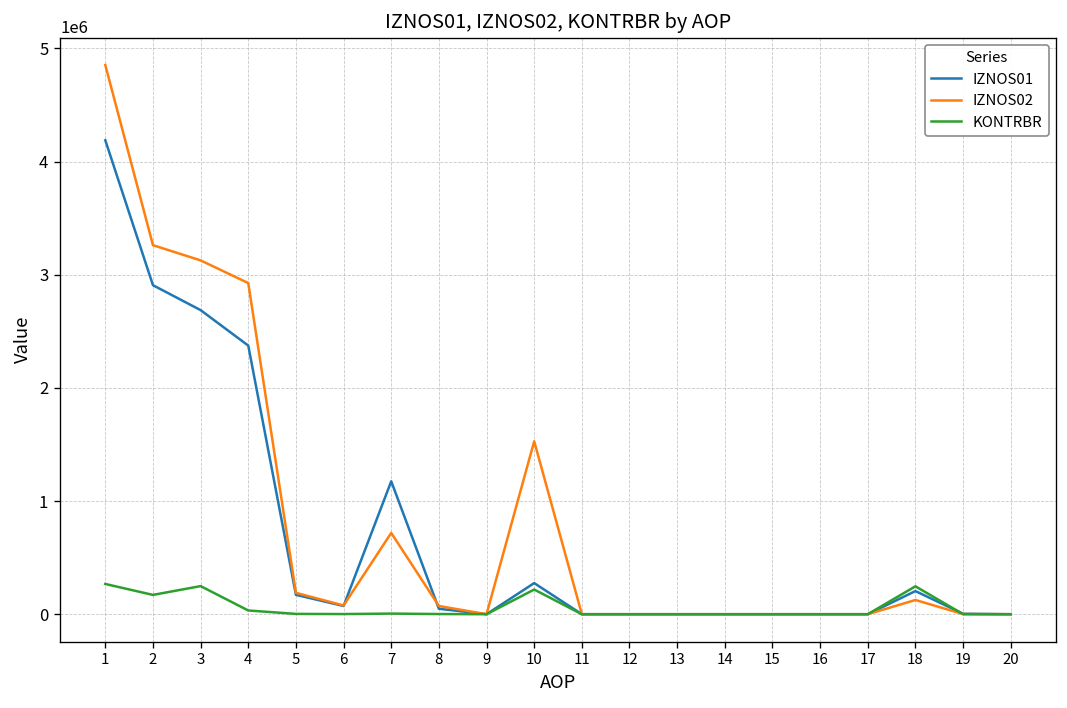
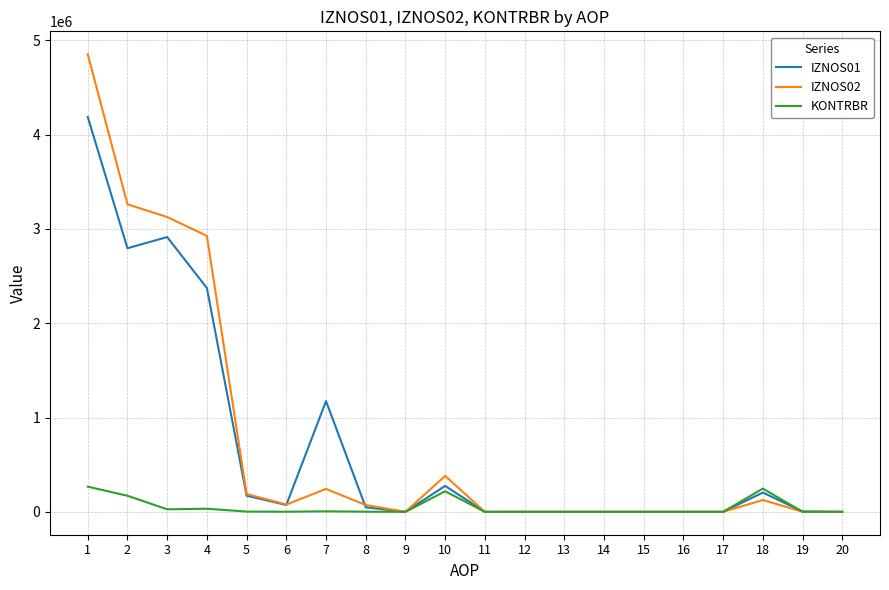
  {
    "IZNOS01": {
      "1": 4200000,
-     "2": 2900000,
-     "3": 2700000,
+     "2": 2800000,
+     "3": 2900000,
      "4": 2400000,
      "7": 1200000,
      "10": 300000,
      "18": 200000
    },
    "IZNOS02": {
      "1": 4900000,
      "2": 3300000,
      "3": 3100000,
      "4": 2900000,
-     "7": 700000,
-     "10": 1500000,
+     "7": 200000,
+     "10": 400000,
      "18": 100000
    },
    "KONTRBR": {
      "1": 300000,
      "2": 200000,
-     "3": 200000,
+     "3": 0,
      "4": 0,
      "5": 0,
      "6": 0,
      "7": 0,
      "8": 0,
      "10": 200000,
      "18": 200000
    }
  }
